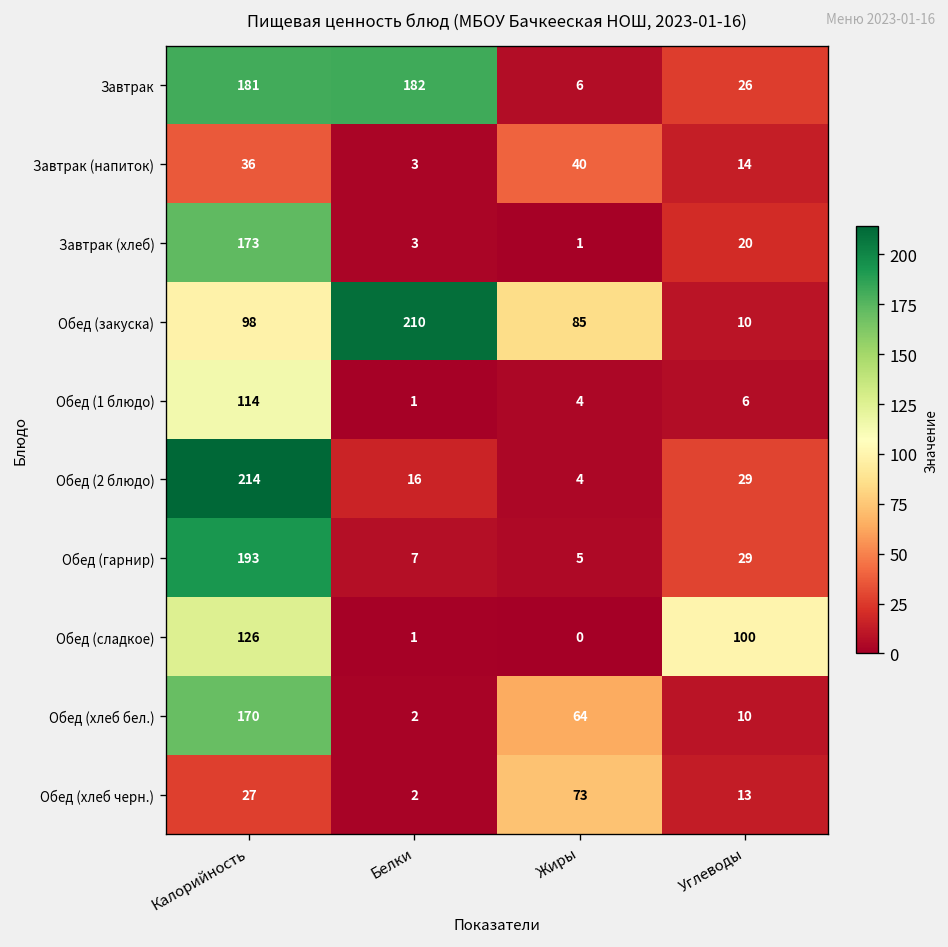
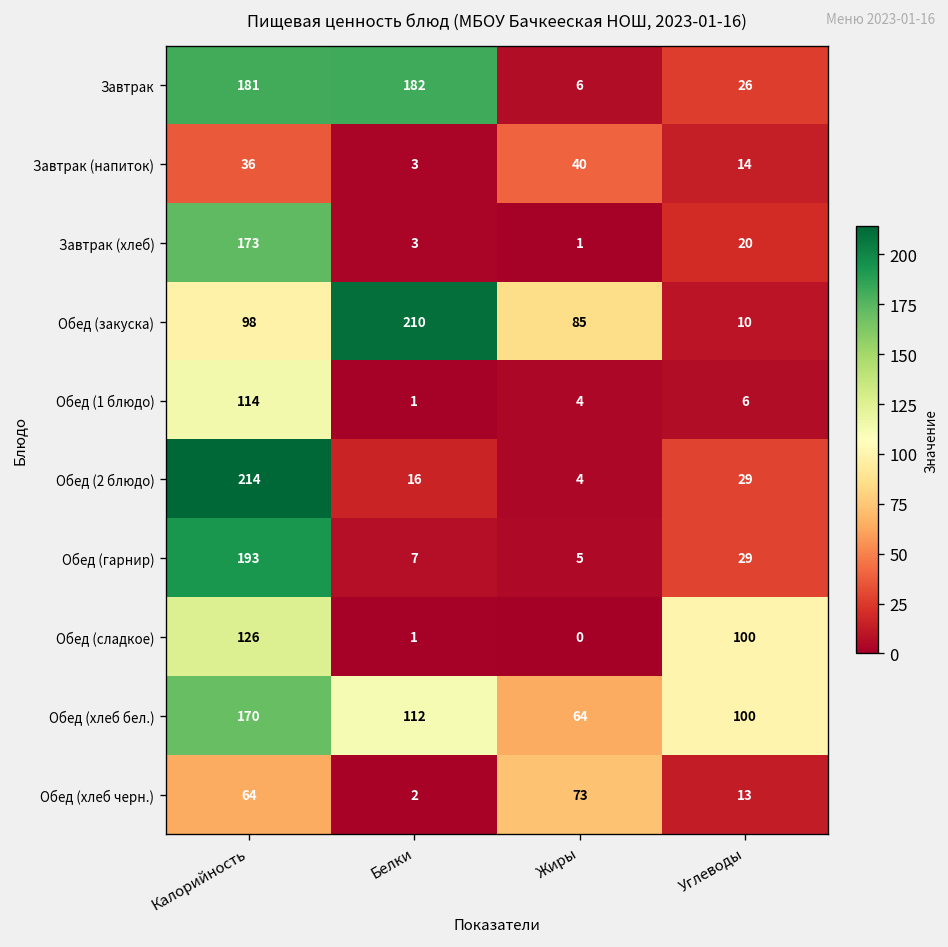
  {
    "Завтрак": {
      "Калорийность": 181,
      "Белки": 182,
      "Жиры": 6,
      "Углеводы": 26
    },
    "Завтрак (напиток)": {
      "Калорийность": 36,
      "Белки": 3,
      "Жиры": 40,
      "Углеводы": 14
    },
    "Завтрак (хлеб)": {
      "Калорийность": 173,
      "Белки": 3,
      "Жиры": 1,
      "Углеводы": 20
    },
    "Обед (закуска)": {
      "Калорийность": 98,
      "Белки": 210,
      "Жиры": 85,
      "Углеводы": 10
    },
    "Обед (1 блюдо)": {
      "Калорийность": 114,
      "Белки": 1,
      "Жиры": 4,
      "Углеводы": 6
    },
    "Обед (2 блюдо)": {
      "Калорийность": 214,
      "Белки": 16,
      "Жиры": 4,
      "Углеводы": 29
    },
    "Обед (гарнир)": {
      "Калорийность": 193,
      "Белки": 7,
      "Жиры": 5,
      "Углеводы": 29
    },
    "Обед (сладкое)": {
      "Калорийность": 126,
      "Белки": 1,
      "Жиры": 0,
      "Углеводы": 100
    },
    "Обед (хлеб бел.)": {
      "Калорийность": 170,
-     "Белки": 2,
+     "Белки": 112,
      "Жиры": 64,
-     "Углеводы": 10
+     "Углеводы": 100
    },
    "Обед (хлеб черн.)": {
-     "Калорийность": 27,
+     "Калорийность": 64,
      "Белки": 2,
      "Жиры": 73,
      "Углеводы": 13
    }
  }
